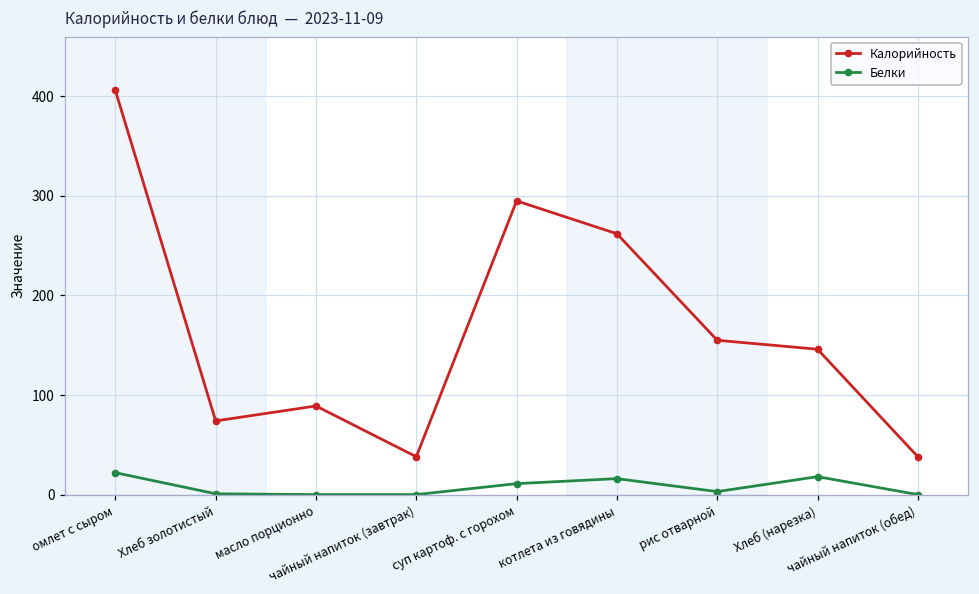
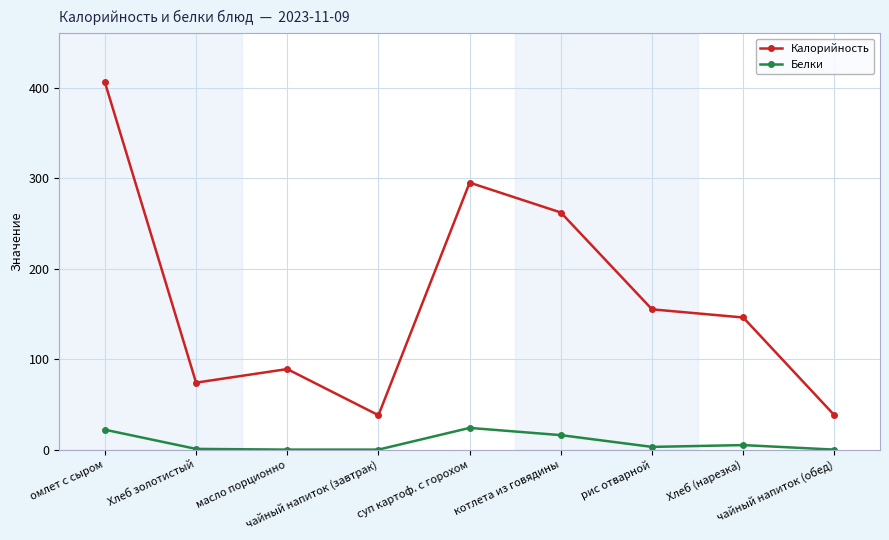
  {
    "Калорийность": {
      "омлет с сыром": 410,
      "Хлеб золотистый": 70,
      "масло порционно": 90,
      "чайный напиток (завтрак)": 40,
      "суп картоф. с горохом": 300,
      "котлета из говядины": 260,
      "рис отварной": 160,
      "Хлеб (нарезка)": 150,
      "чайный напиток (обед)": 40
    },
    "Белки": {
      "омлет с сыром": 20,
      "Хлеб золотистый": 0,
      "масло порционно": 0,
      "чайный напиток (завтрак)": 0,
-     "суп картоф. с горохом": 10,
+     "суп картоф. с горохом": 20,
      "котлета из говядины": 20,
      "рис отварной": 0,
-     "Хлеб (нарезка)": 20,
+     "Хлеб (нарезка)": 10,
      "чайный напиток (обед)": 0
    }
  }
